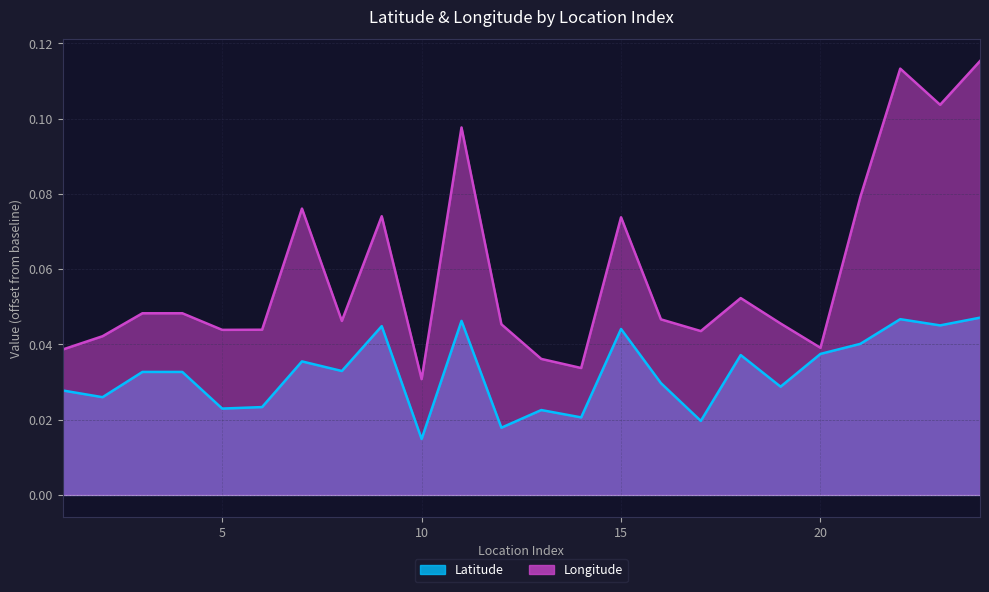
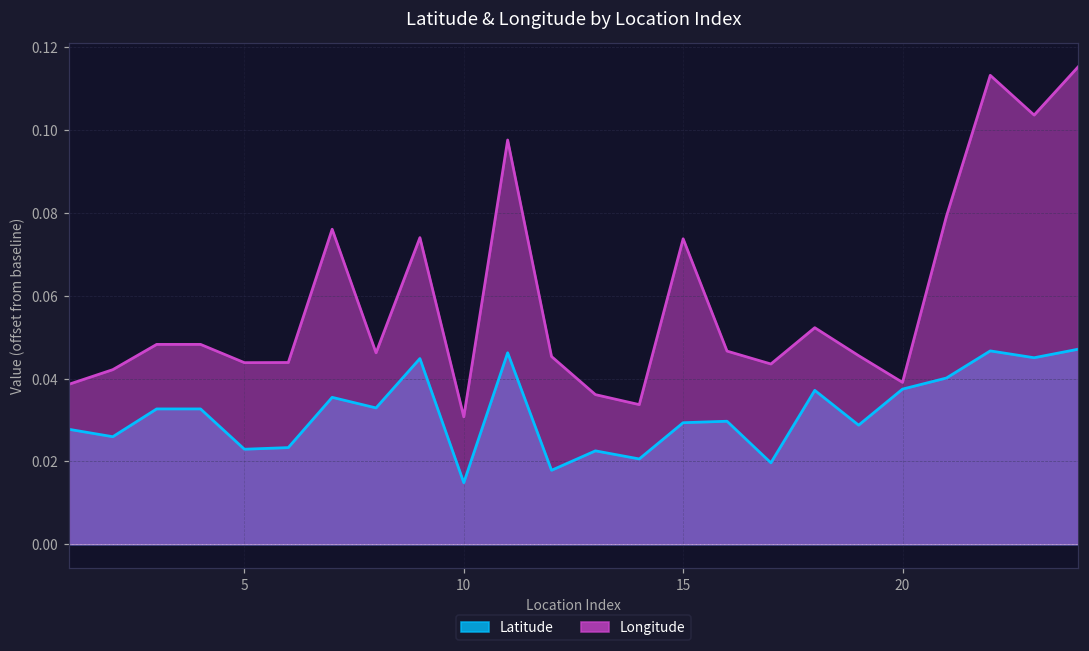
  {
    "Latitude": {
      "5": 0.023,
      "10": 0.015,
-     "15": 0.044,
+     "15": 0.029,
      "20": 0.037
    },
    "Longitude": {
      "5": 0.044,
      "10": 0.031,
      "15": 0.074,
      "20": 0.039
    }
  }
